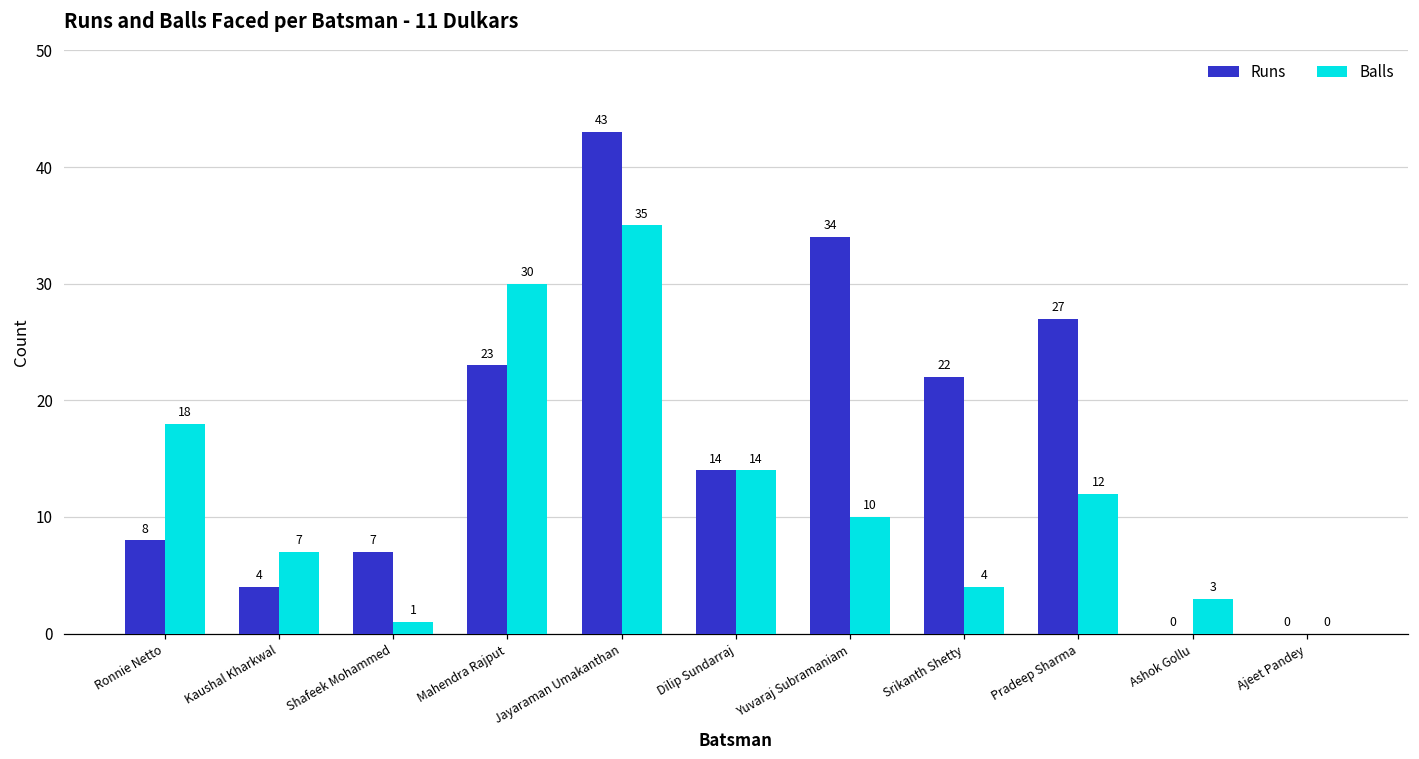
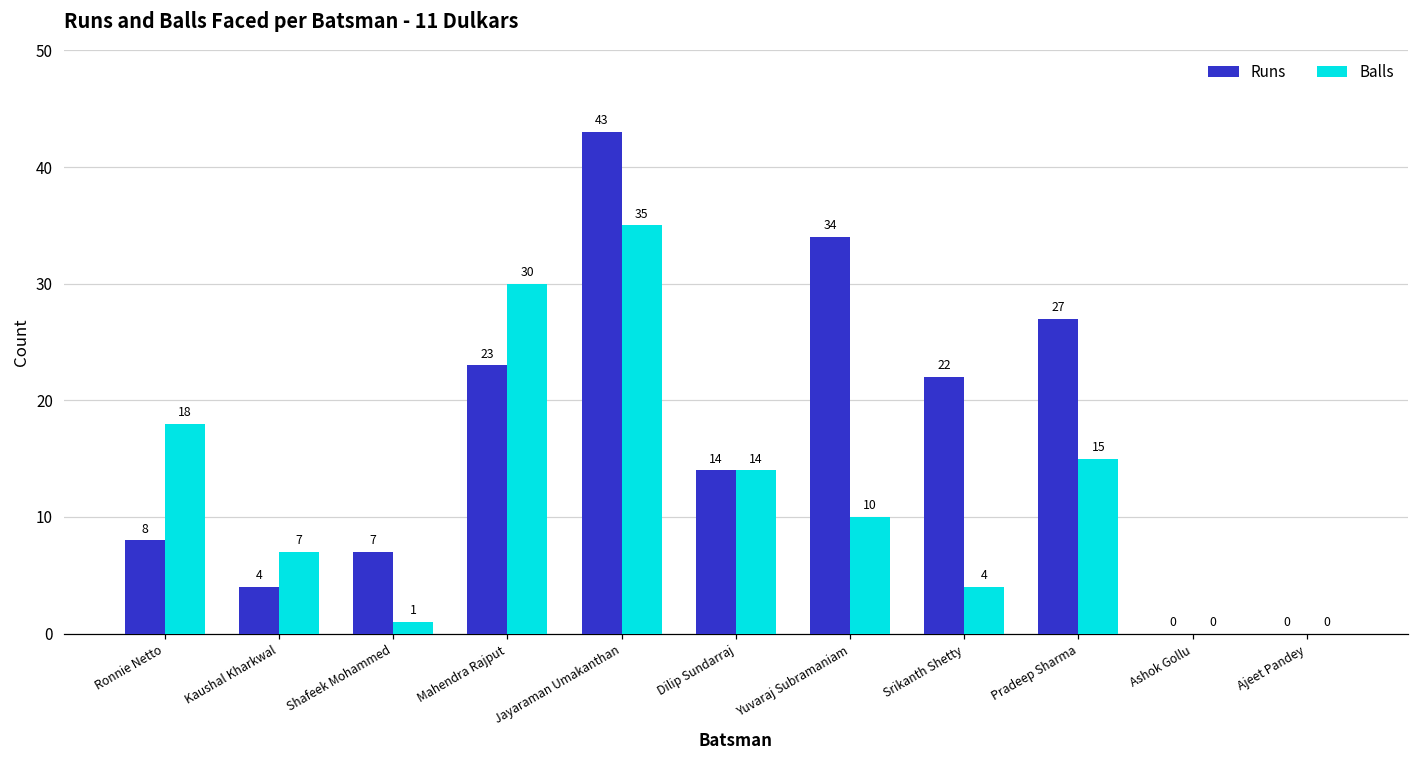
  {
    "Runs": {
      "Ronnie Netto": 8,
      "Kaushal Kharkwal": 4,
      "Shafeek Mohammed": 7,
      "Mahendra Rajput": 23,
      "Jayaraman Umakanthan": 43,
      "Dilip Sundarraj": 14,
      "Yuvaraj Subramaniam": 34,
      "Srikanth Shetty": 22,
      "Pradeep Sharma": 27,
      "Ashok Gollu": 0,
      "Ajeet Pandey": 0
    },
    "Balls": {
      "Ronnie Netto": 18,
      "Kaushal Kharkwal": 7,
      "Shafeek Mohammed": 1,
      "Mahendra Rajput": 30,
      "Jayaraman Umakanthan": 35,
      "Dilip Sundarraj": 14,
      "Yuvaraj Subramaniam": 10,
      "Srikanth Shetty": 4,
-     "Pradeep Sharma": 12,
-     "Ashok Gollu": 3,
+     "Pradeep Sharma": 15,
+     "Ashok Gollu": 0,
      "Ajeet Pandey": 0
    }
  }
